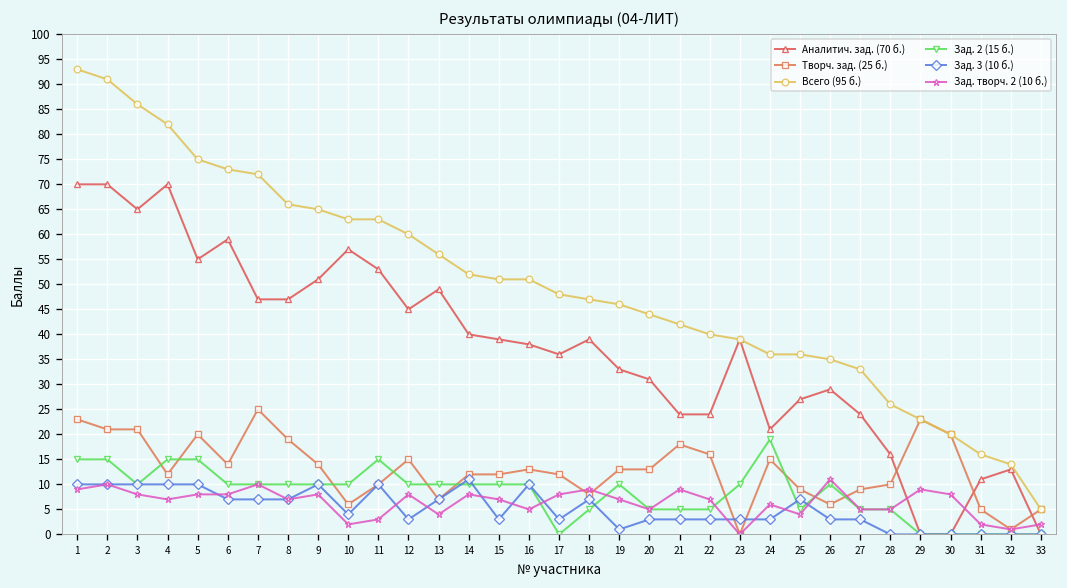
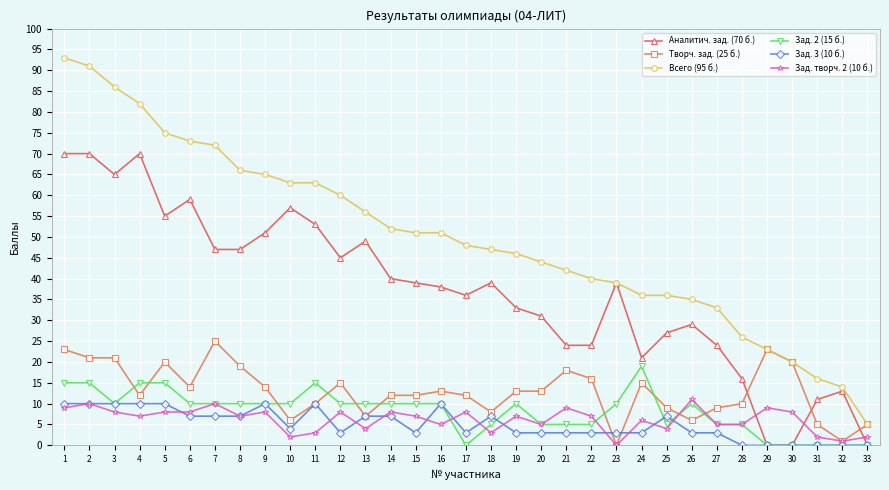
  {
    "Всего (95 б.)": {
      "1": 93,
      "2": 91,
      "3": 86,
      "4": 82,
      "5": 75,
      "6": 73,
      "7": 72,
      "8": 66,
      "9": 65,
      "10": 63,
      "11": 63,
      "12": 60,
      "13": 56,
      "14": 52,
      "15": 51,
      "16": 51,
      "17": 48,
      "18": 47,
      "19": 46,
      "20": 44,
      "21": 42,
      "22": 40,
      "24": 36,
      "25": 36,
      "26": 35,
      "27": 33,
      "28": 26,
      "31": 16,
      "32": 14
    },
    "Зад. 2 (15 б.)": {
      "1": 15,
      "2": 15,
      "4": 15,
      "5": 15,
      "6": 10,
      "8": 10,
      "10": 10,
      "11": 15,
      "12": 10,
      "13": 10,
      "14": 10,
      "15": 10,
      "17": 0,
      "18": 5,
      "19": 10,
      "21": 5,
      "22": 5,
      "23": 10,
      "24": 19,
      "25": 5,
      "26": 10
    },
    "Зад. 3 (10 б.)": {
      "1": 10,
      "4": 10,
      "5": 10,
      "6": 7,
      "7": 7,
      "10": 4,
      "12": 3,
-     "14": 11,
+     "14": 7,
      "15": 3,
      "17": 3,
      "18": 7,
-     "19": 1,
+     "19": 3,
      "20": 3,
      "21": 3,
      "22": 3,
      "23": 3,
      "24": 3,
      "25": 7,
      "26": 3,
      "27": 3,
      "28": 0
    },
    "Зад. творч. 2 (10 б.)": {
      "1": 9,
      "3": 8,
      "4": 7,
      "5": 8,
      "6": 8,
      "9": 8,
      "10": 2,
      "11": 3,
      "12": 8,
      "13": 4,
      "14": 8,
      "15": 7,
      "16": 5,
      "17": 8,
-     "18": 9,
+     "18": 3,
      "19": 7,
      "21": 9,
      "22": 7,
      "24": 6,
      "25": 4,
      "26": 11,
      "29": 9,
      "30": 8,
      "31": 2,
      "33": 2
    }
  }
